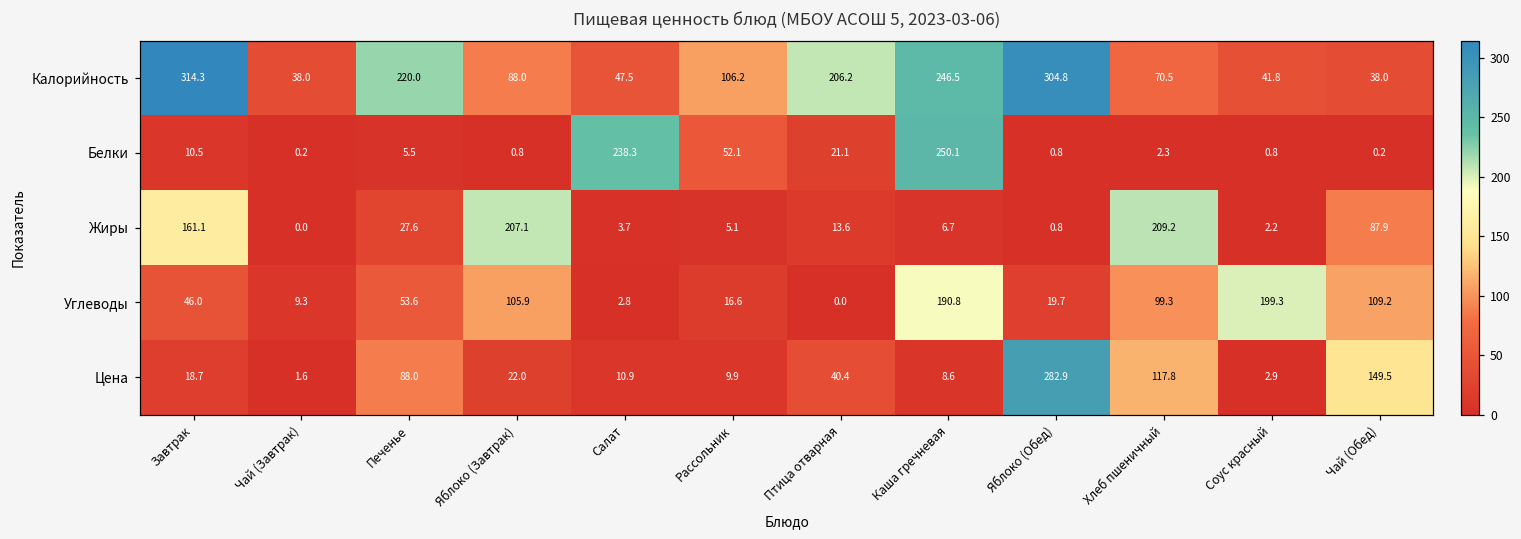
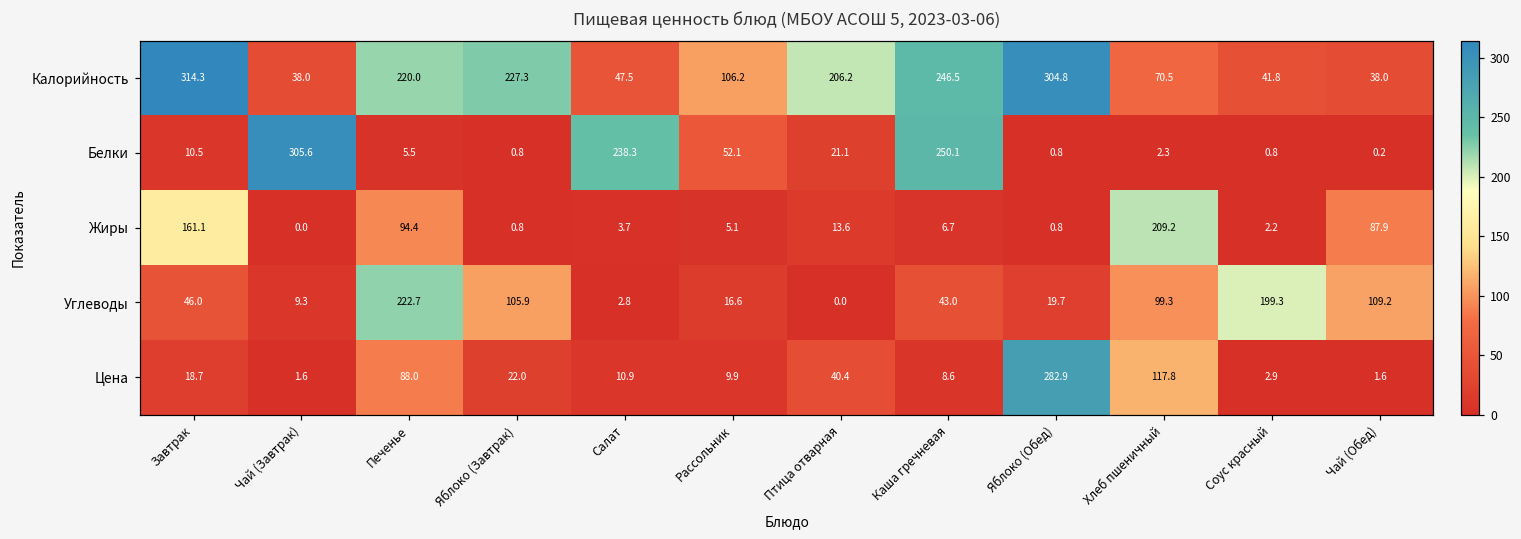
  {
    "Калорийность": {
      "Завтрак": 314.3,
      "Чай (Завтрак)": 38.0,
      "Печенье": 220.0,
-     "Яблоко (Завтрак)": 88.0,
+     "Яблоко (Завтрак)": 227.3,
      "Салат": 47.5,
      "Рассольник": 106.2,
      "Птица отварная": 206.2,
      "Каша гречневая": 246.5,
      "Яблоко (Обед)": 304.8,
      "Хлеб пшеничный": 70.5,
      "Соус красный": 41.8,
      "Чай (Обед)": 38.0
    },
    "Белки": {
      "Завтрак": 10.5,
-     "Чай (Завтрак)": 0.2,
+     "Чай (Завтрак)": 305.6,
      "Печенье": 5.5,
      "Яблоко (Завтрак)": 0.8,
      "Салат": 238.3,
      "Рассольник": 52.1,
      "Птица отварная": 21.1,
      "Каша гречневая": 250.1,
      "Яблоко (Обед)": 0.8,
      "Хлеб пшеничный": 2.3,
      "Соус красный": 0.8,
      "Чай (Обед)": 0.2
    },
    "Жиры": {
      "Завтрак": 161.1,
      "Чай (Завтрак)": 0.0,
-     "Печенье": 27.6,
-     "Яблоко (Завтрак)": 207.1,
+     "Печенье": 94.4,
+     "Яблоко (Завтрак)": 0.8,
      "Салат": 3.7,
      "Рассольник": 5.1,
      "Птица отварная": 13.6,
      "Каша гречневая": 6.7,
      "Яблоко (Обед)": 0.8,
      "Хлеб пшеничный": 209.2,
      "Соус красный": 2.2,
      "Чай (Обед)": 87.9
    },
    "Углеводы": {
      "Завтрак": 46.0,
      "Чай (Завтрак)": 9.3,
-     "Печенье": 53.6,
+     "Печенье": 222.7,
      "Яблоко (Завтрак)": 105.9,
      "Салат": 2.8,
      "Рассольник": 16.6,
      "Птица отварная": 0.0,
-     "Каша гречневая": 190.8,
+     "Каша гречневая": 43.0,
      "Яблоко (Обед)": 19.7,
      "Хлеб пшеничный": 99.3,
      "Соус красный": 199.3,
      "Чай (Обед)": 109.2
    },
    "Цена": {
      "Завтрак": 18.7,
      "Чай (Завтрак)": 1.6,
      "Печенье": 88.0,
      "Яблоко (Завтрак)": 22.0,
      "Салат": 10.9,
      "Рассольник": 9.9,
      "Птица отварная": 40.4,
      "Каша гречневая": 8.6,
      "Яблоко (Обед)": 282.9,
      "Хлеб пшеничный": 117.8,
      "Соус красный": 2.9,
-     "Чай (Обед)": 149.5
+     "Чай (Обед)": 1.6
    }
  }
